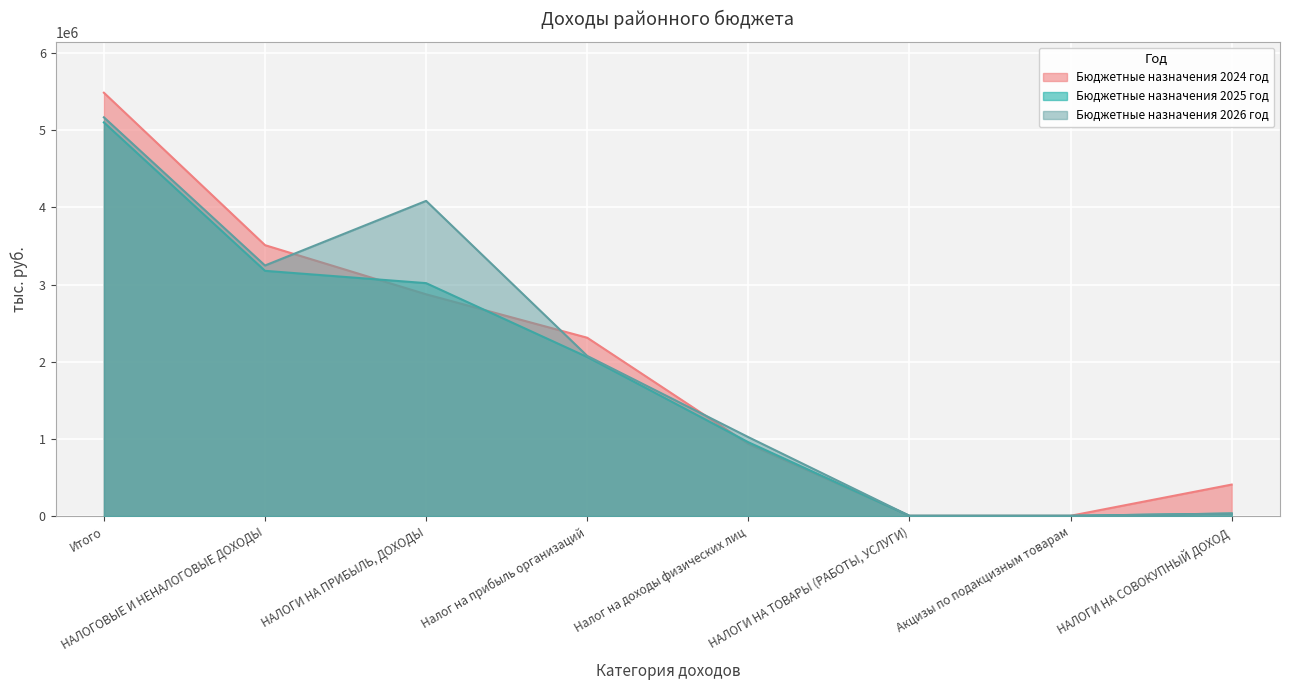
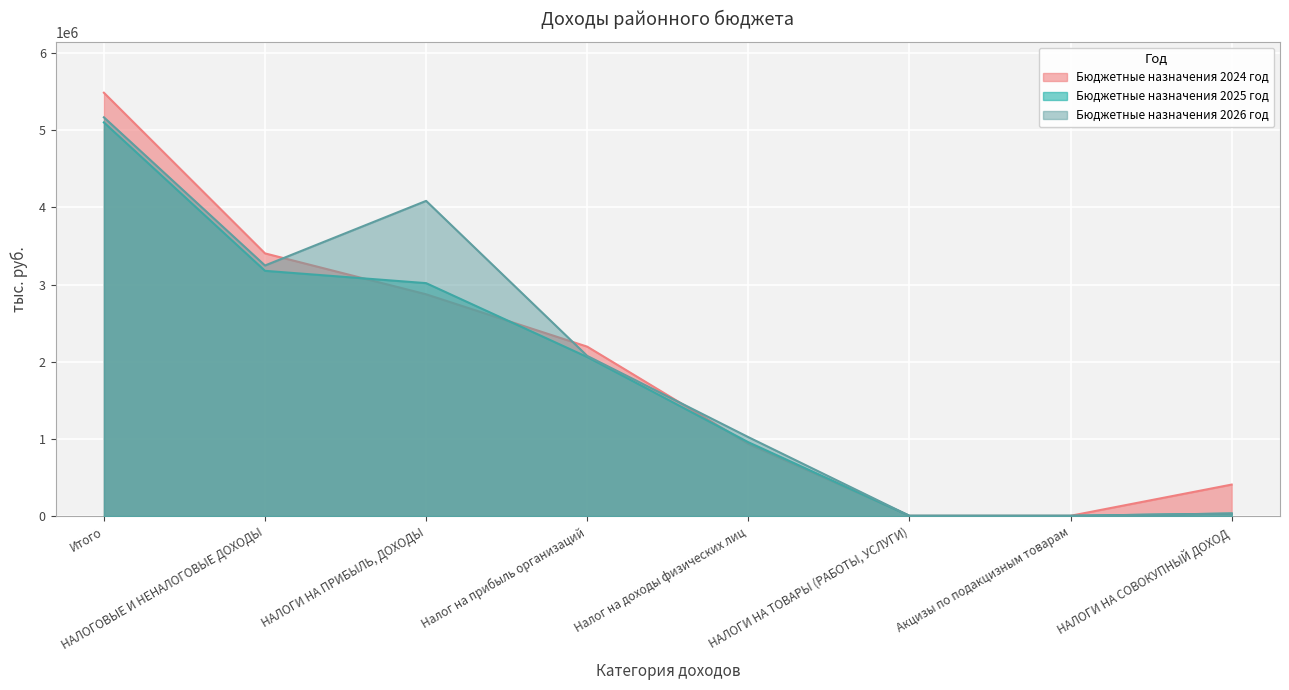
  {
    "Бюджетные назначения 2024 год": {
      "Итого": 5500000,
-     "НАЛОГОВЫЕ И НЕНАЛОГОВЫЕ ДОХОДЫ": 3500000,
+     "НАЛОГОВЫЕ И НЕНАЛОГОВЫЕ ДОХОДЫ": 3400000,
      "НАЛОГИ НА ПРИБЫЛЬ, ДОХОДЫ": 2900000,
-     "Налог на прибыль организаций": 2300000,
+     "Налог на прибыль организаций": 2200000,
      "НАЛОГИ НА СОВОКУПНЫЙ ДОХОД": 400000
    },
    "Бюджетные назначения 2025 год": {
      "Итого": 5100000,
      "НАЛОГОВЫЕ И НЕНАЛОГОВЫЕ ДОХОДЫ": 3200000,
      "НАЛОГИ НА ПРИБЫЛЬ, ДОХОДЫ": 3000000
    },
    "Бюджетные назначения 2026 год": {
      "Итого": 5200000,
      "НАЛОГОВЫЕ И НЕНАЛОГОВЫЕ ДОХОДЫ": 3200000,
      "НАЛОГИ НА ПРИБЫЛЬ, ДОХОДЫ": 4100000,
      "Налог на доходы физических лиц": 1000000
    }
  }
